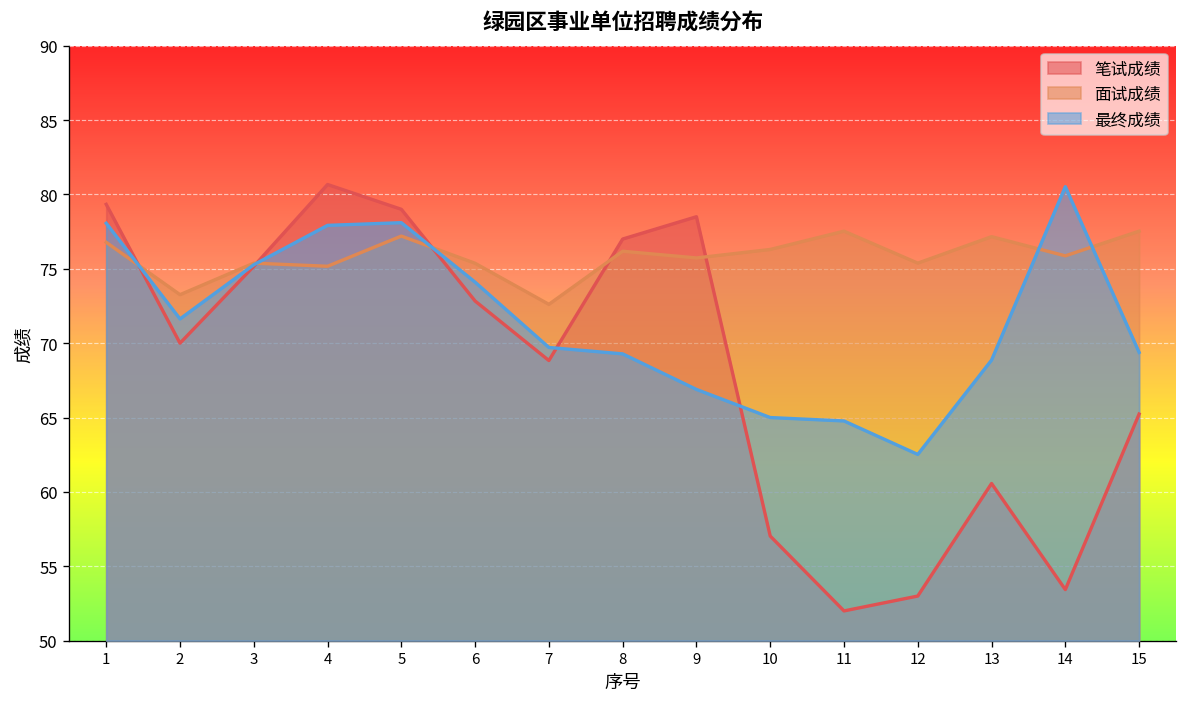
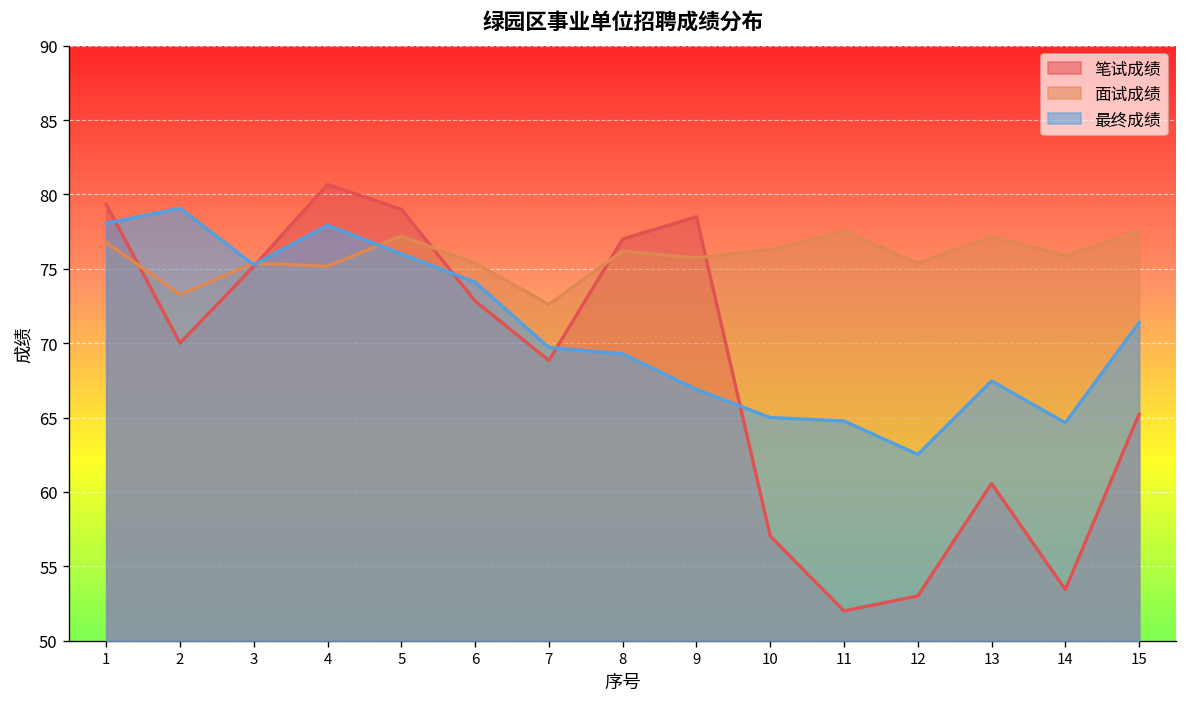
  {
    "最终成绩": {
      "1": 78.1,
-     "2": 71.6,
+     "2": 79.1,
      "4": 77.9,
-     "5": 78.1,
+     "5": 76.0,
      "6": 74.1,
      "7": 69.7,
      "8": 69.3,
      "9": 66.9,
      "10": 65.0,
      "11": 64.8,
      "12": 62.5,
-     "13": 68.9,
-     "14": 80.5,
-     "15": 69.4
+     "13": 67.5,
+     "14": 64.7,
+     "15": 71.4
    }
  }
